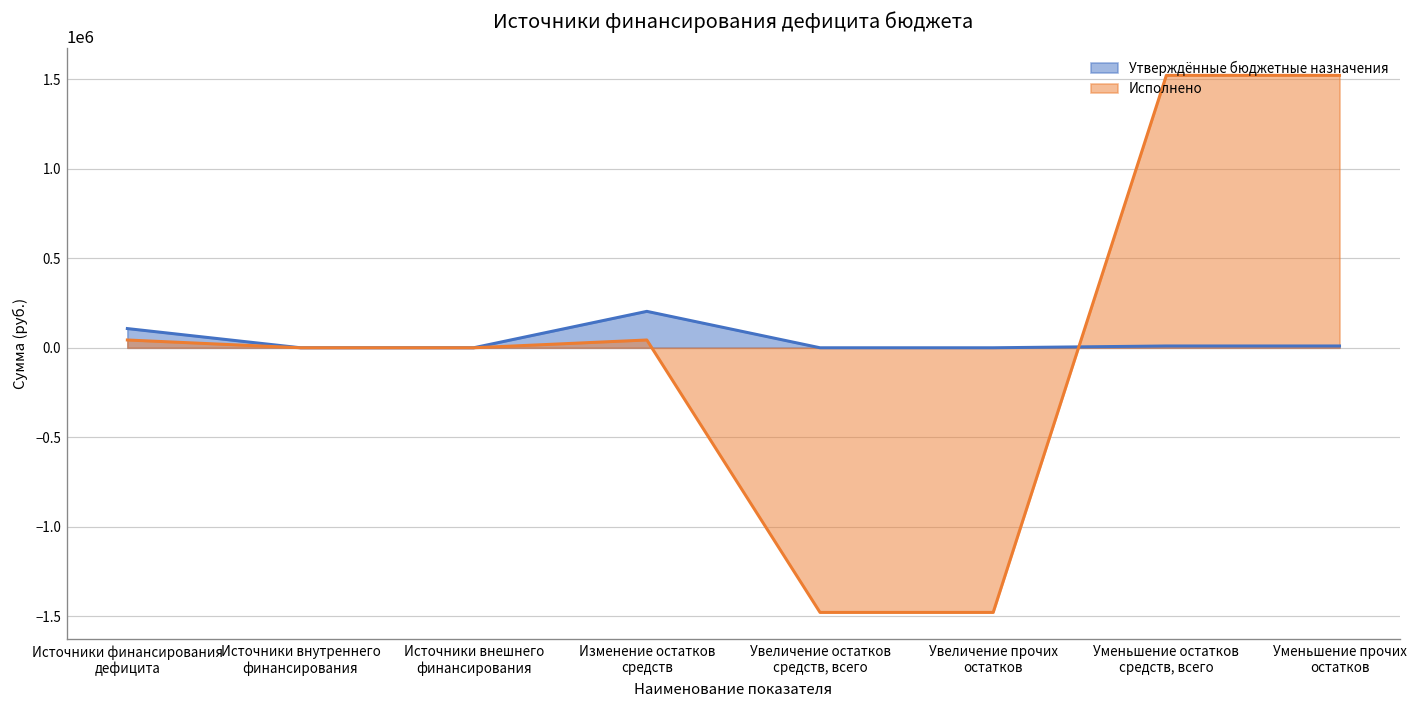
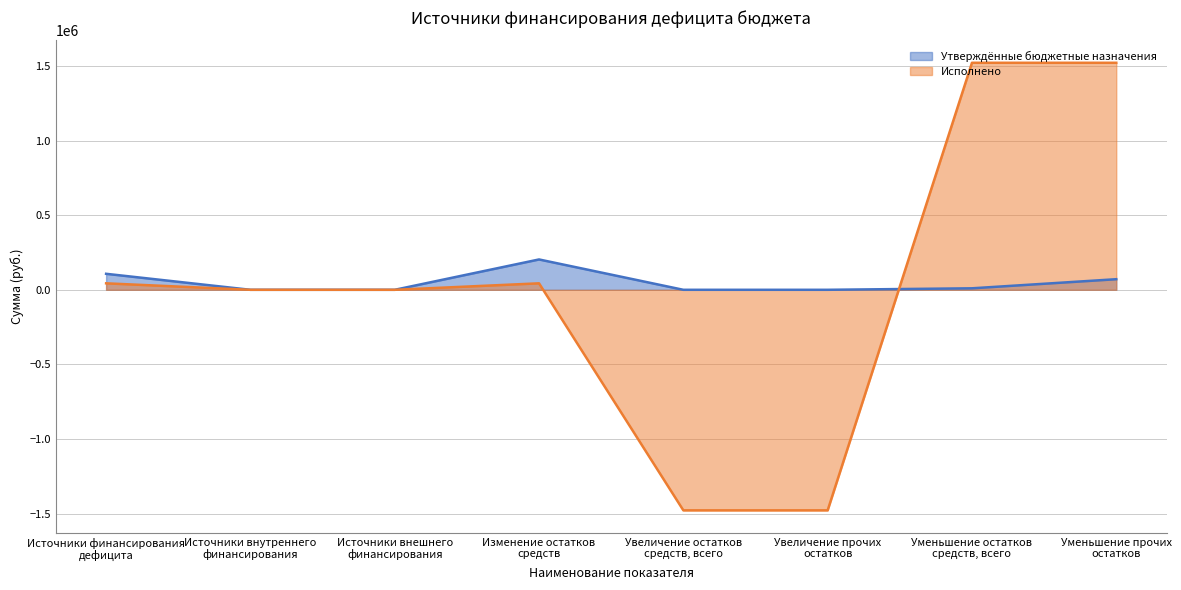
  {
    "Утверждённые бюджетные назначения": {
      "Источники финансирования дефицита": 110000,
      "Изменение остатков средств": 200000,
      "Уменьшение остатков средств, всего": 10000,
-     "Уменьшение прочих остатков": 10000
+     "Уменьшение прочих остатков": 70000
    }
  }
